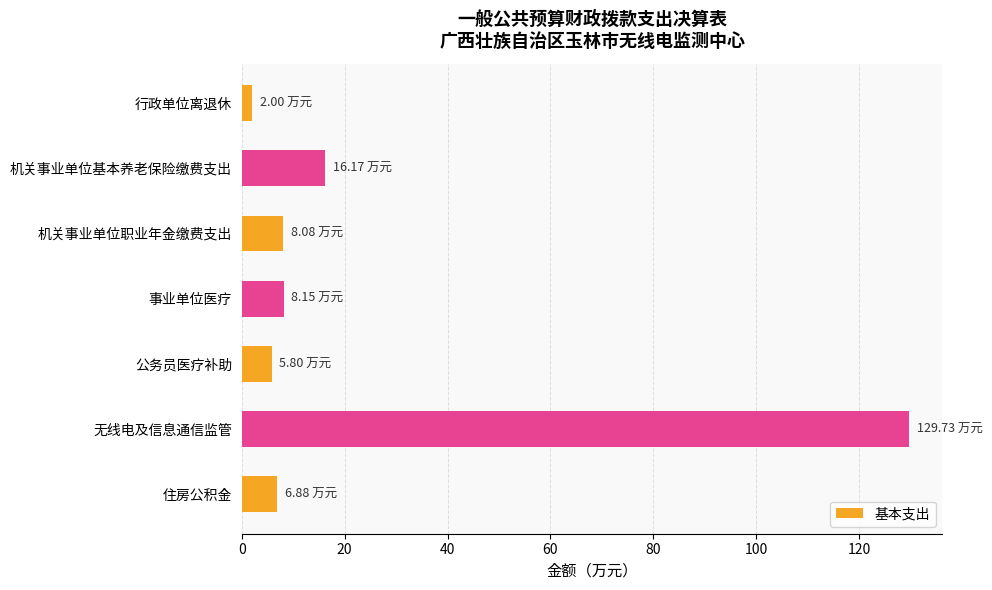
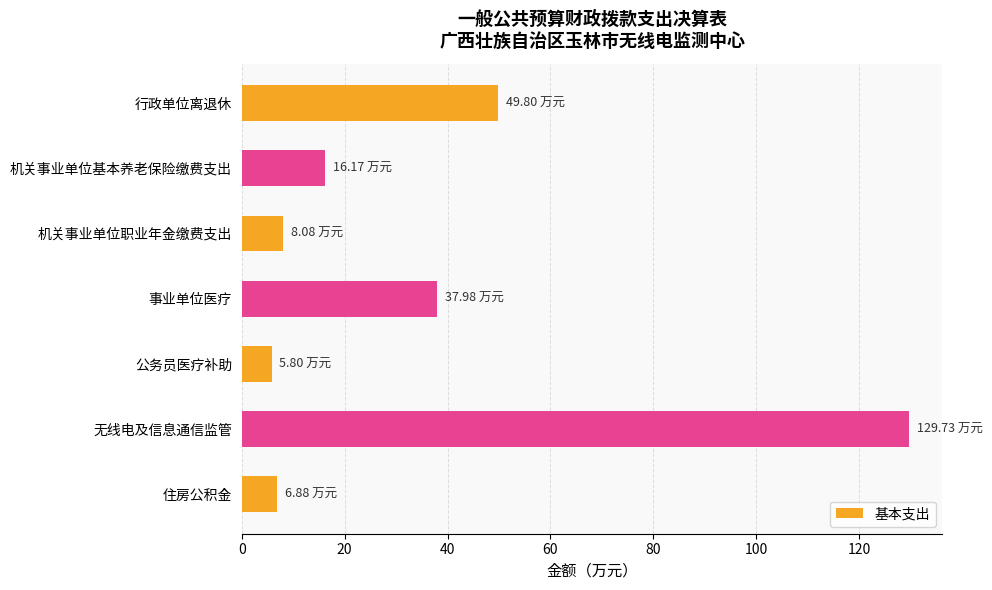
  {
-   "行政单位离退休": 2.00,
+   "行政单位离退休": 49.80,
    "机关事业单位基本养老保险缴费支出": 16.17,
    "机关事业单位职业年金缴费支出": 8.08,
-   "事业单位医疗": 8.15,
+   "事业单位医疗": 37.98,
    "公务员医疗补助": 5.80,
    "无线电及信息通信监管": 129.73,
    "住房公积金": 6.88
  }
